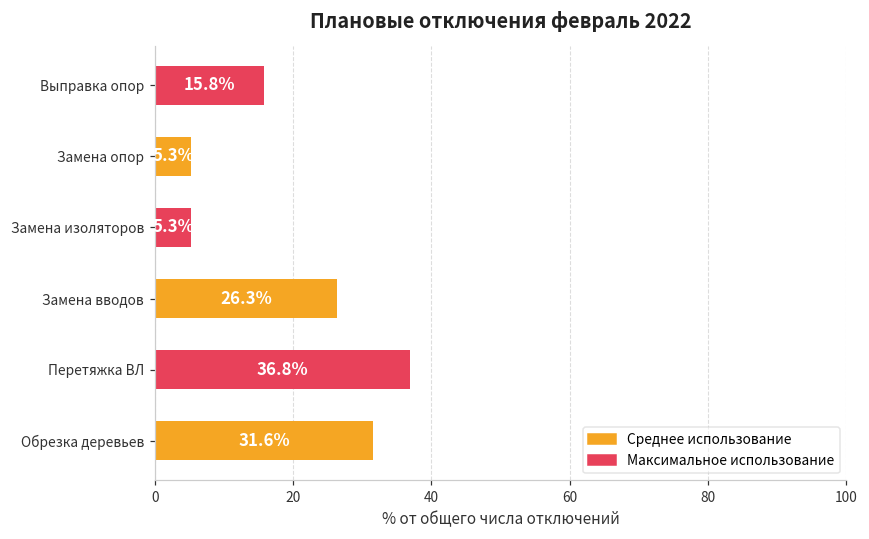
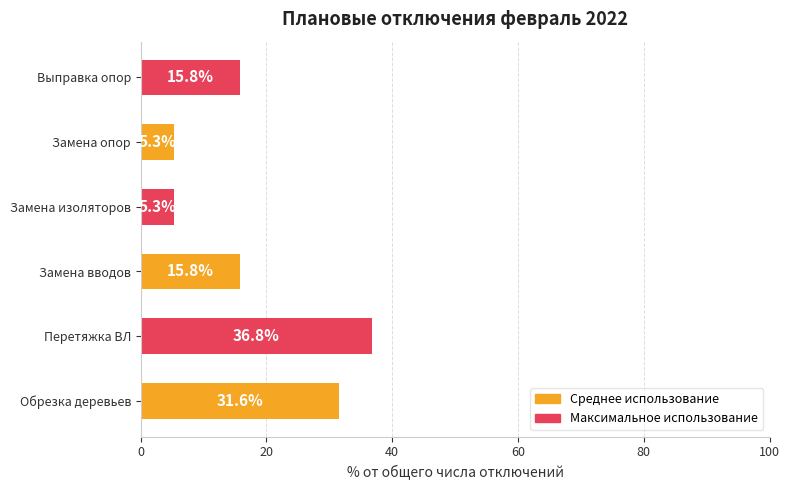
  {
    "Выправка опор": "15.8%",
    "Замена опор": "5.3%",
    "Замена изоляторов": "5.3%",
-   "Замена вводов": "26.3%",
+   "Замена вводов": "15.8%",
    "Перетяжка ВЛ": "36.8%",
    "Обрезка деревьев": "31.6%"
  }
